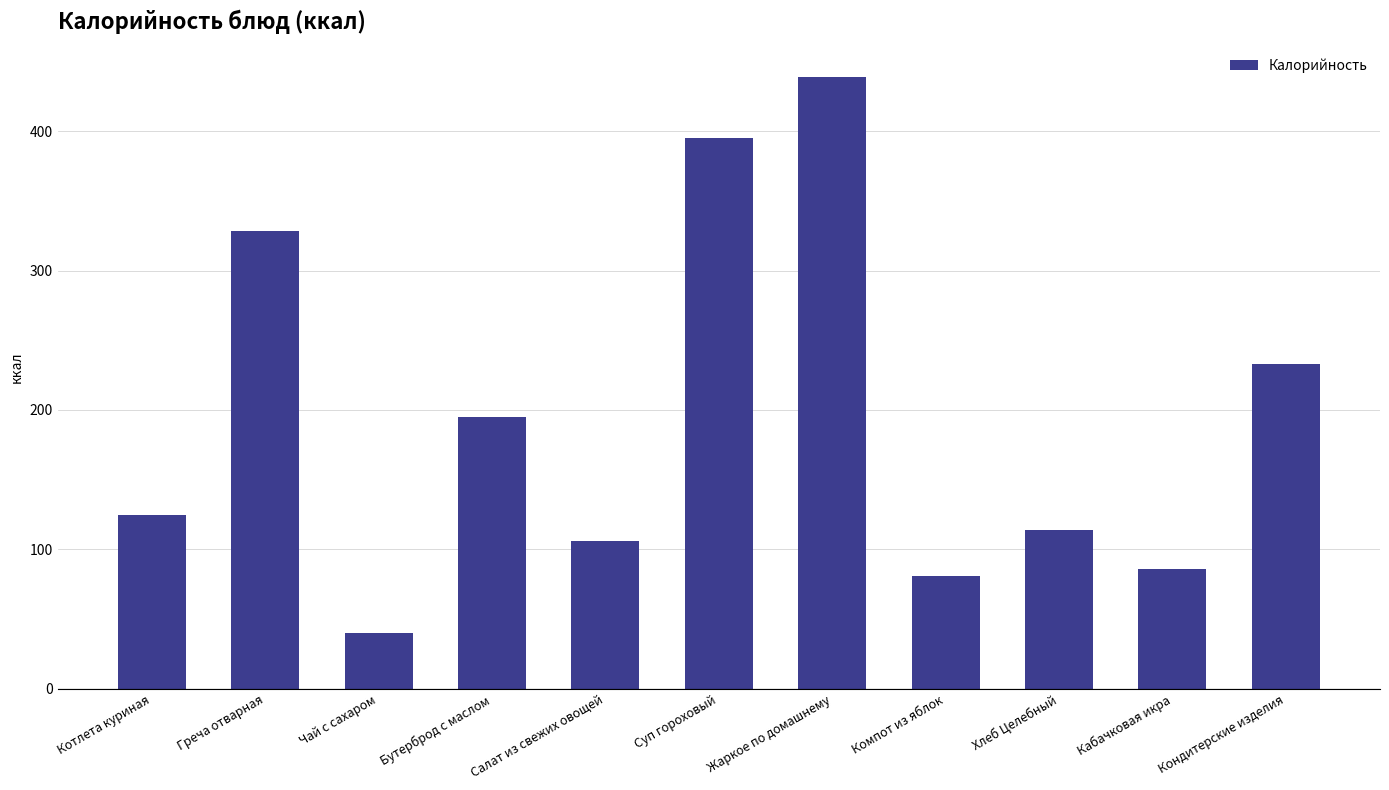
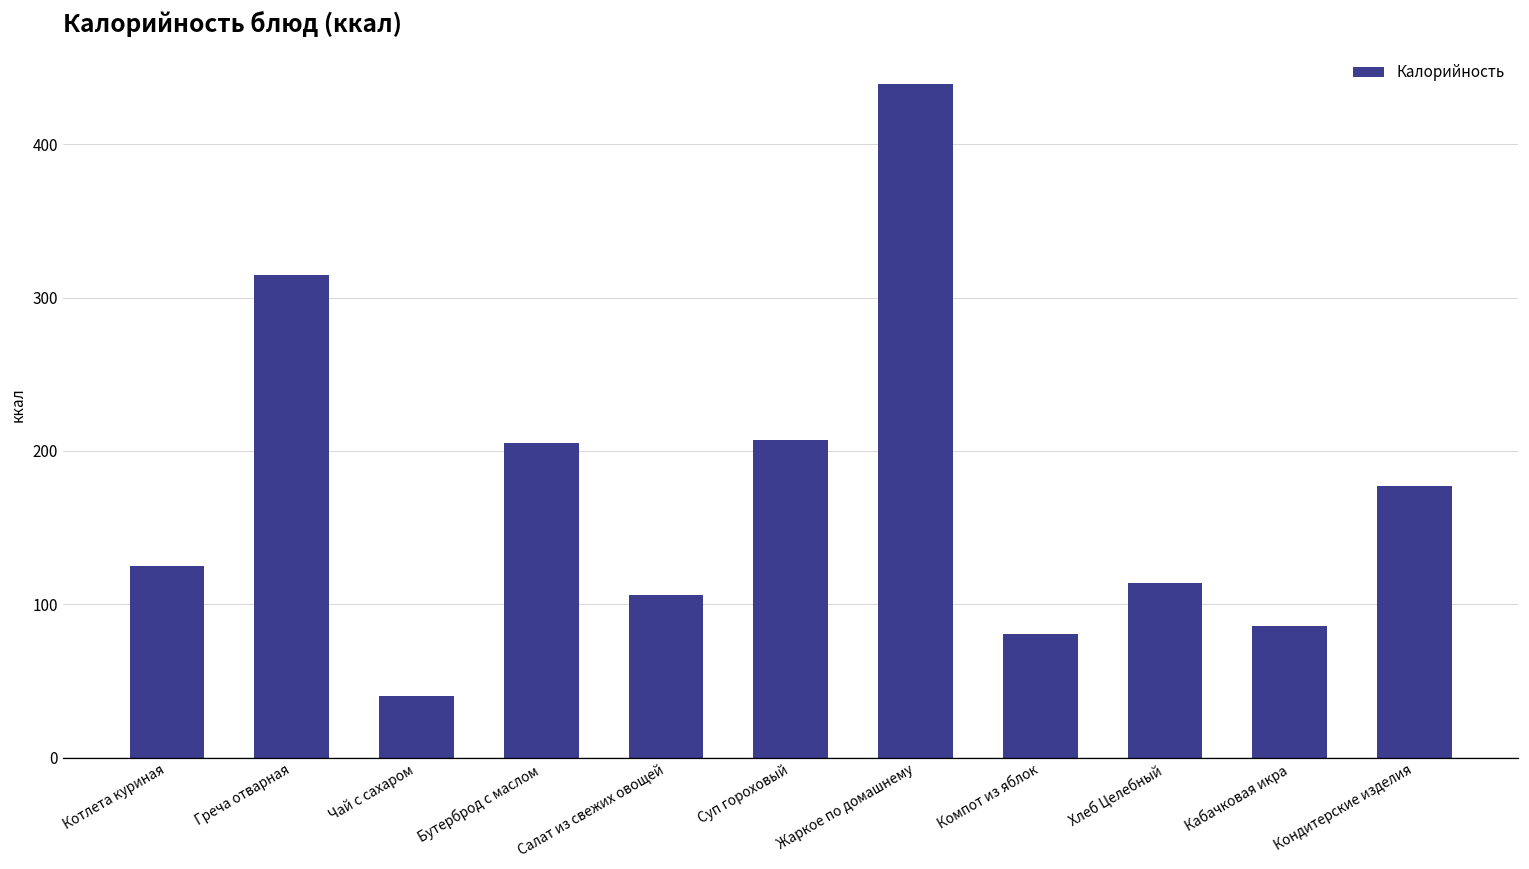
  {
    "Котлета куриная": 125,
-   "Греча отварная": 328,
+   "Греча отварная": 315,
    "Чай с сахаром": 40,
-   "Бутерброд с маслом": 195,
+   "Бутерброд с маслом": 205,
    "Салат из свежих овощей": 106,
-   "Суп гороховый": 395,
+   "Суп гороховый": 207,
    "Жаркое по домашнему": 439,
    "Компот из яблок": 81,
    "Хлеб Целебный": 114,
    "Кабачковая икра": 86,
-   "Кондитерские изделия": 233
+   "Кондитерские изделия": 177
  }
